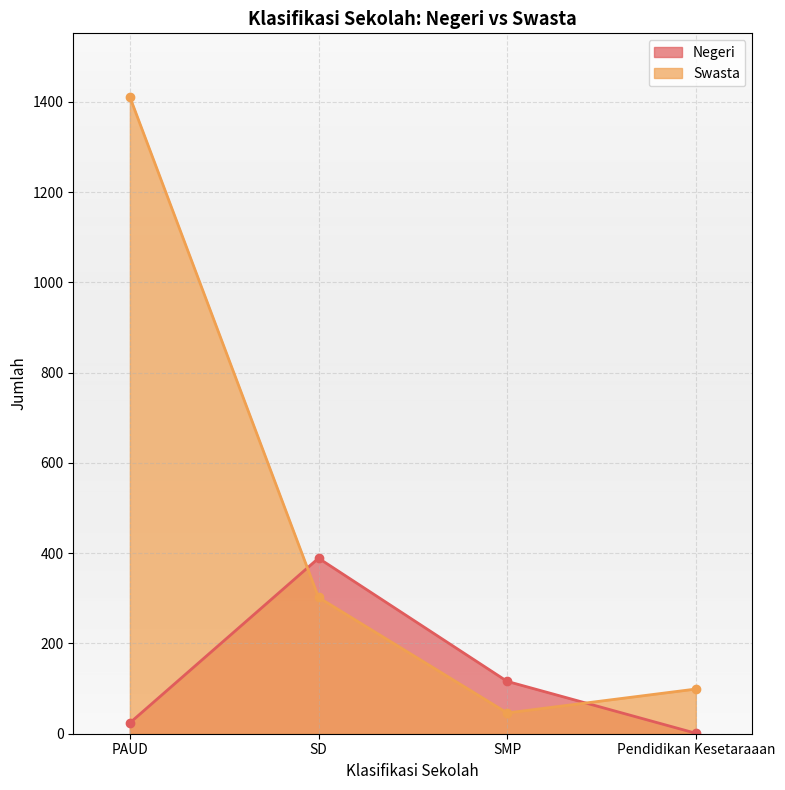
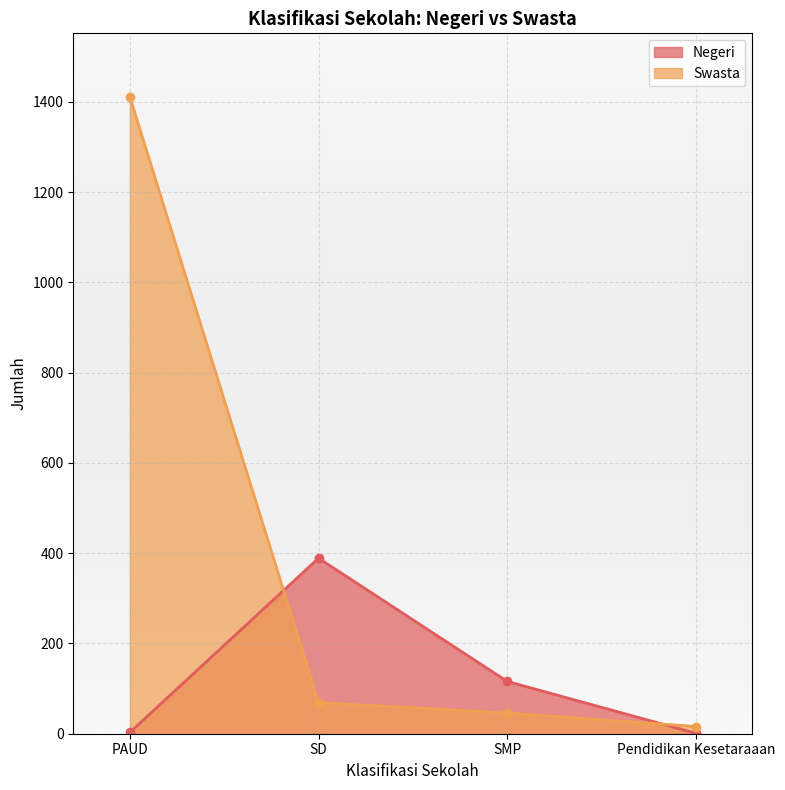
  {
    "Negeri": {
-     "PAUD": 20,
+     "PAUD": 0,
      "SD": 390,
      "SMP": 120,
      "Pendidikan Kesetaraaan": 0
    },
    "Swasta": {
      "PAUD": 1410,
-     "SD": 300,
+     "SD": 70,
      "SMP": 50,
-     "Pendidikan Kesetaraaan": 100
+     "Pendidikan Kesetaraaan": 20
    }
  }
